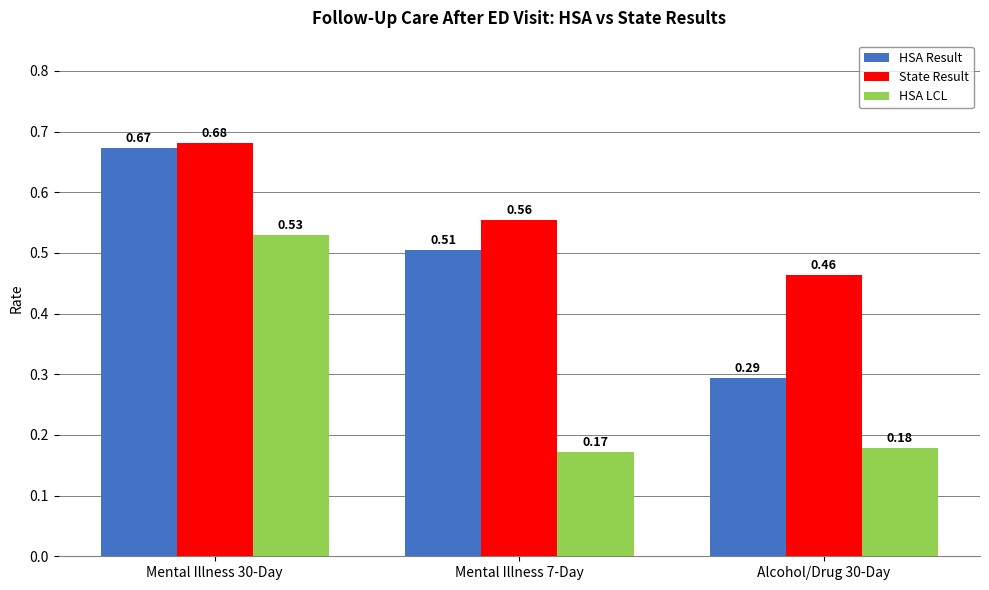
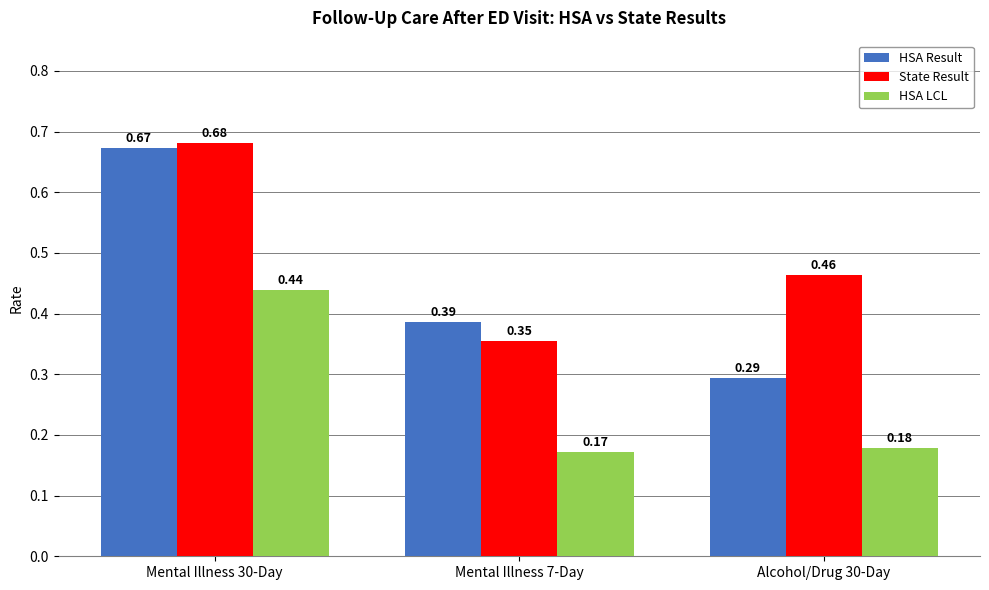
  {
    "HSA Result": {
      "Mental Illness 30-Day": 0.67,
-     "Mental Illness 7-Day": 0.51,
+     "Mental Illness 7-Day": 0.39,
      "Alcohol/Drug 30-Day": 0.29
    },
    "State Result": {
      "Mental Illness 30-Day": 0.68,
-     "Mental Illness 7-Day": 0.56,
+     "Mental Illness 7-Day": 0.35,
      "Alcohol/Drug 30-Day": 0.46
    },
    "HSA LCL": {
-     "Mental Illness 30-Day": 0.53,
+     "Mental Illness 30-Day": 0.44,
      "Mental Illness 7-Day": 0.17,
      "Alcohol/Drug 30-Day": 0.18
    }
  }
